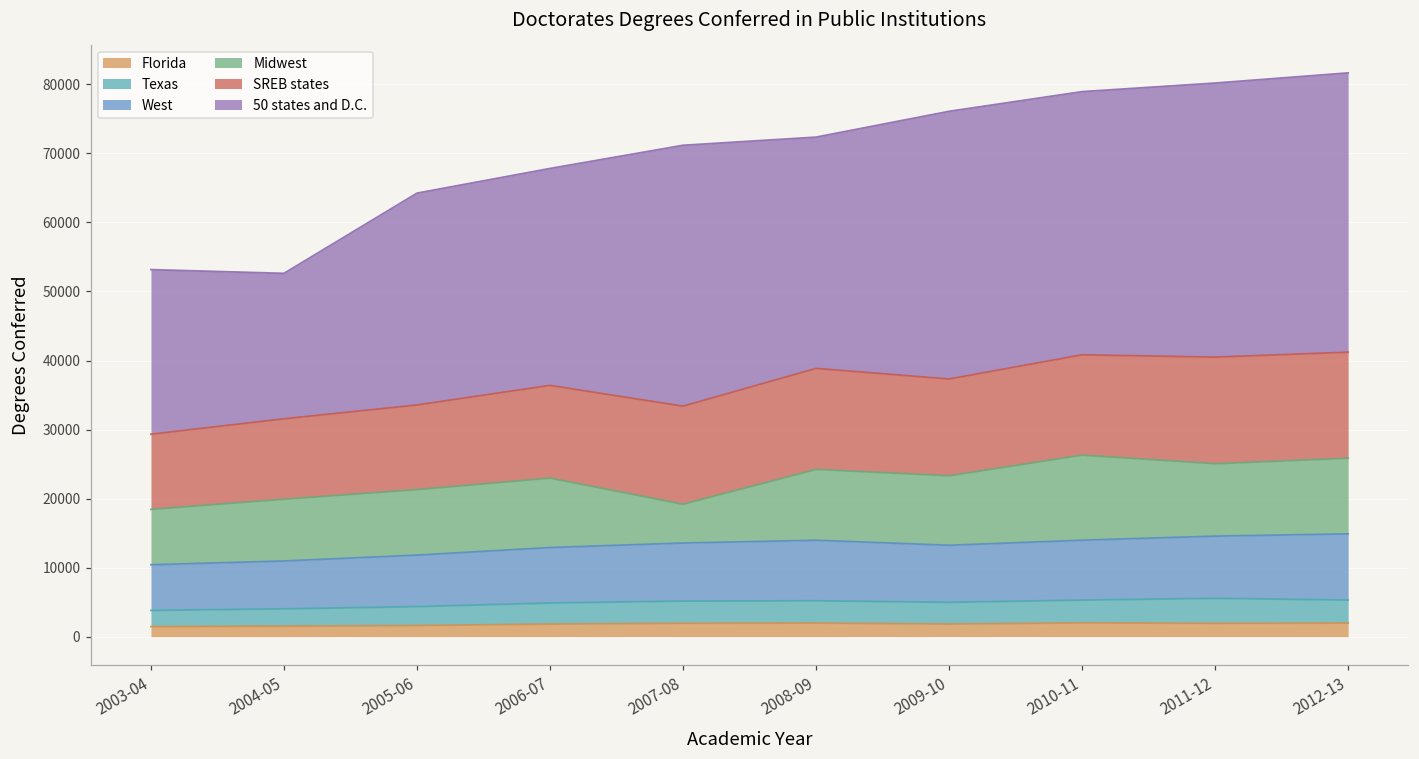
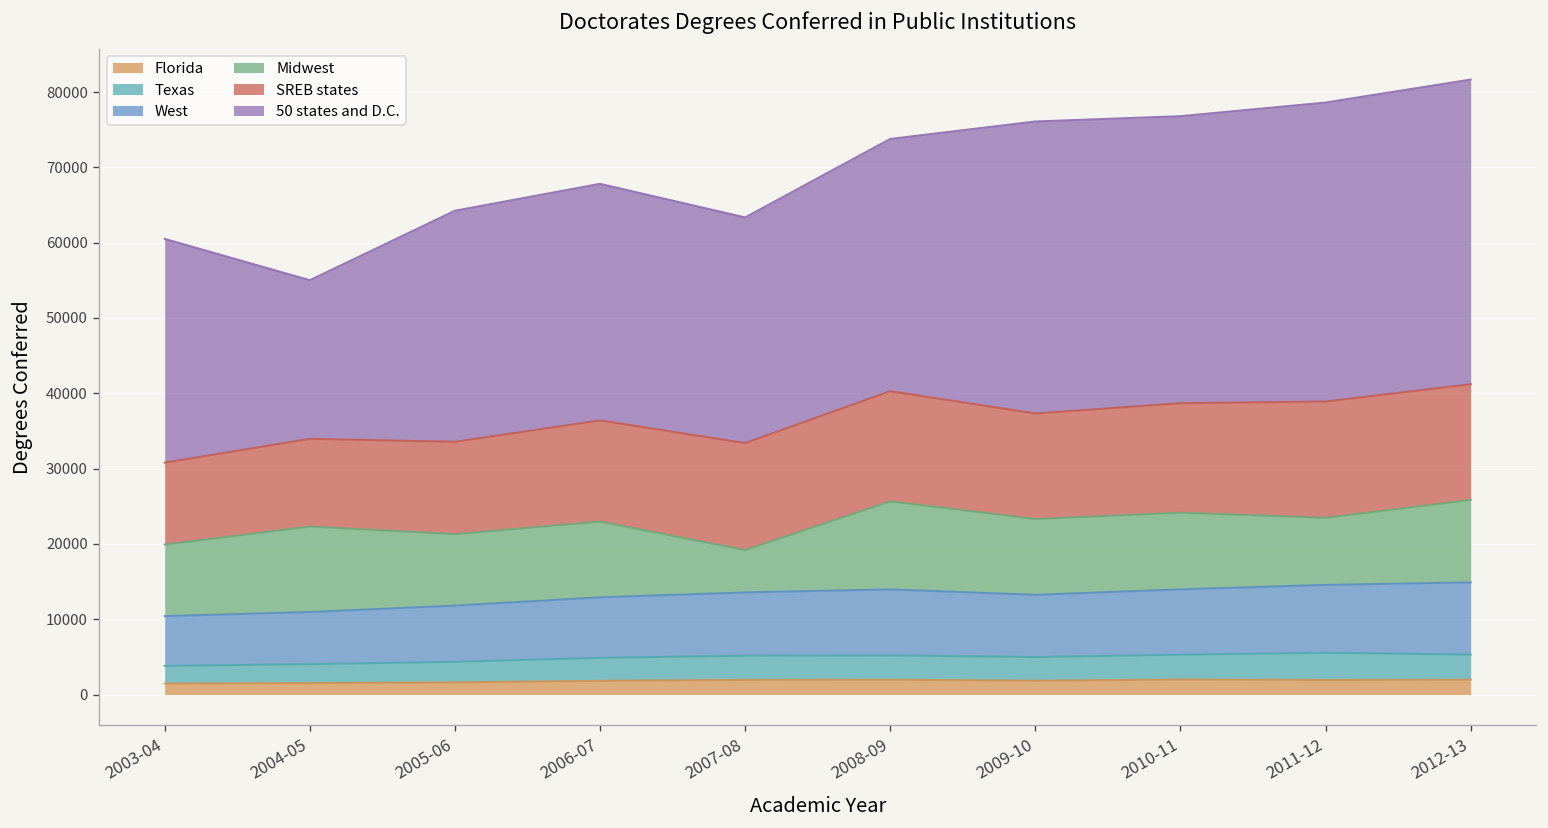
  {
    "Midwest": {
-     "2003-04": 8000,
-     "2004-05": 9000,
+     "2003-04": 9000,
+     "2004-05": 11000,
      "2005-06": 9000,
      "2006-07": 10000,
      "2007-08": 6000,
-     "2008-09": 10000,
+     "2008-09": 12000,
      "2009-10": 10000,
-     "2010-11": 12000,
-     "2011-12": 10000,
+     "2010-11": 10000,
+     "2011-12": 9000,
      "2012-13": 11000
    },
    "50 states and D.C.": {
-     "2003-04": 24000,
+     "2003-04": 30000,
      "2004-05": 21000,
      "2005-06": 31000,
      "2006-07": 31000,
-     "2007-08": 38000,
+     "2007-08": 30000,
      "2008-09": 33000,
      "2009-10": 39000,
      "2010-11": 38000,
      "2011-12": 40000,
      "2012-13": 40000
    }
  }
